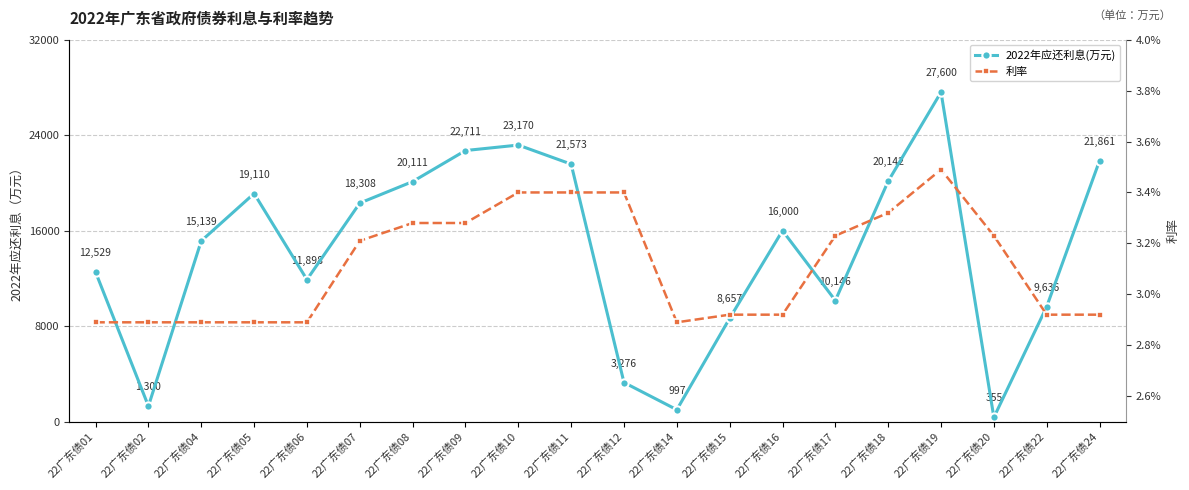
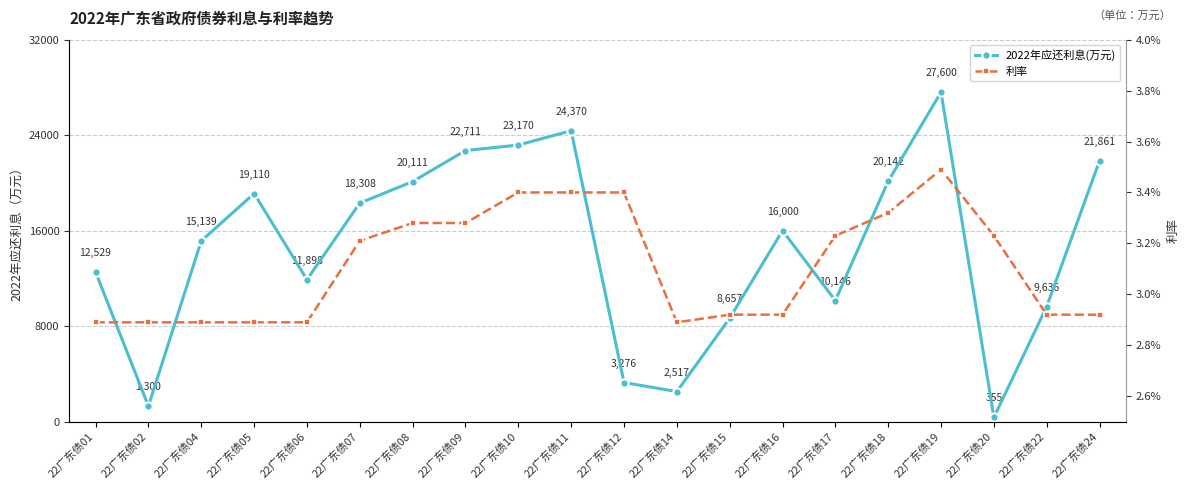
  {
    "2022年应还利息(万元)": {
      "22广东债01": "12,529",
      "22广东债02": "1,300",
      "22广东债04": "15,139",
      "22广东债05": "19,110",
      "22广东债06": "11,898",
      "22广东债07": "18,308",
      "22广东债08": "20,111",
      "22广东债09": "22,711",
      "22广东债10": "23,170",
-     "22广东债11": "21,573",
+     "22广东债11": "24,370",
      "22广东债12": "3,276",
-     "22广东债14": "997",
+     "22广东债14": "2,517",
      "22广东债15": "8,657",
      "22广东债16": "16,000",
      "22广东债17": "10,146",
      "22广东债18": "20,142",
      "22广东债19": "27,600",
      "22广东债20": "355",
      "22广东债22": "9,636",
      "22广东债24": "21,861"
    }
  }
